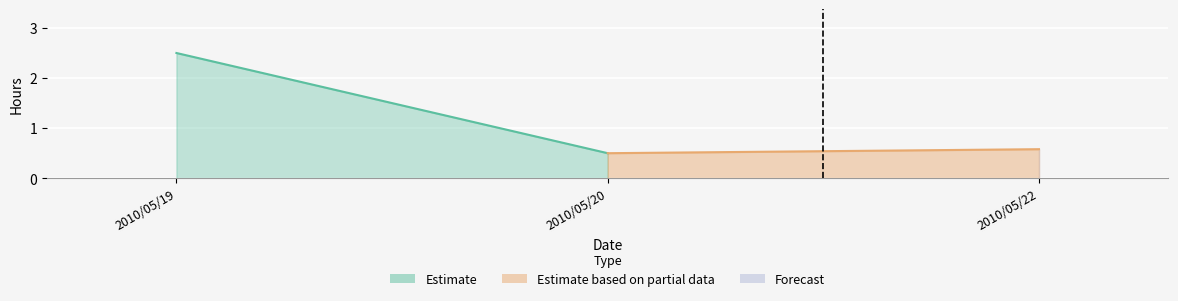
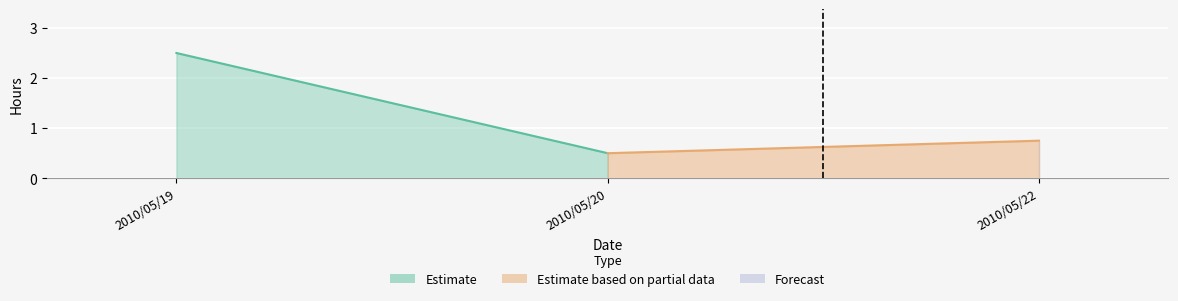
  {
    "Estimate": {
      "2010/05/19": 2.5
    },
    "Estimate based on partial data": {
-     "2010/05/22": 0.6
+     "2010/05/22": 0.8
    }
  }
